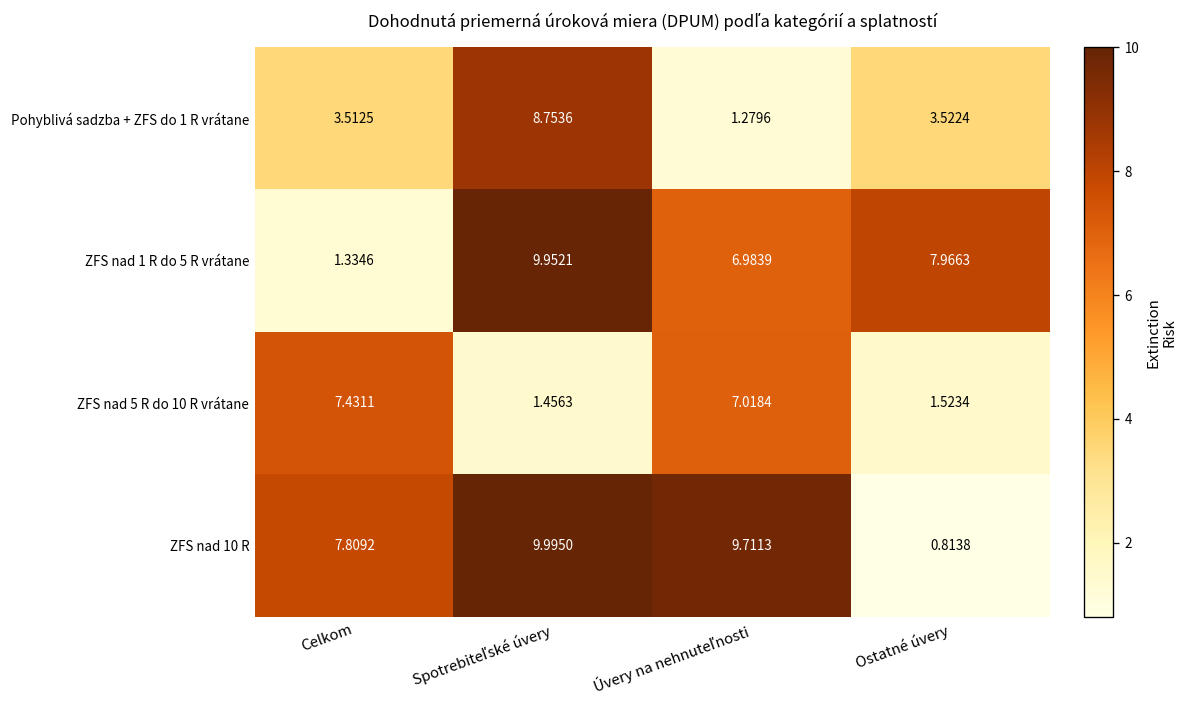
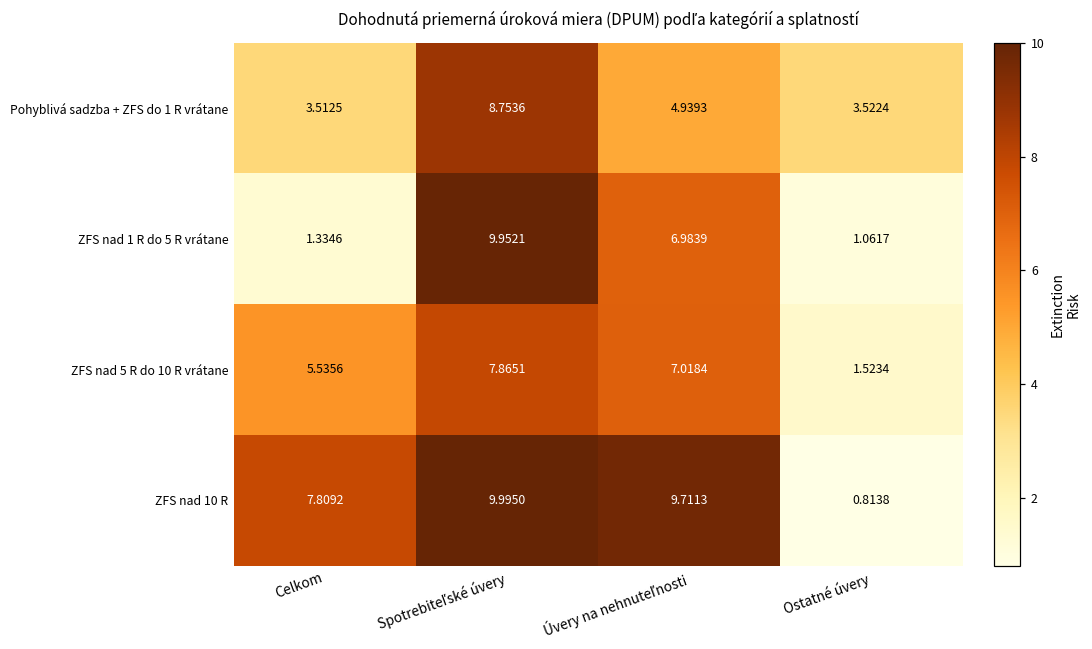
  {
    "Pohyblivá sadzba + ZFS do 1 R vrátane": {
      "Celkom": 3.5125,
      "Spotrebiteľské úvery": 8.7536,
-     "Úvery na nehnuteľnosti": 1.2796,
+     "Úvery na nehnuteľnosti": 4.9393,
      "Ostatné úvery": 3.5224
    },
    "ZFS nad 1 R do 5 R vrátane": {
      "Celkom": 1.3346,
      "Spotrebiteľské úvery": 9.9521,
      "Úvery na nehnuteľnosti": 6.9839,
-     "Ostatné úvery": 7.9663
+     "Ostatné úvery": 1.0617
    },
    "ZFS nad 5 R do 10 R vrátane": {
-     "Celkom": 7.4311,
-     "Spotrebiteľské úvery": 1.4563,
+     "Celkom": 5.5356,
+     "Spotrebiteľské úvery": 7.8651,
      "Úvery na nehnuteľnosti": 7.0184,
      "Ostatné úvery": 1.5234
    },
    "ZFS nad 10 R": {
      "Celkom": 7.8092,
      "Spotrebiteľské úvery": 9.9950,
      "Úvery na nehnuteľnosti": 9.7113,
      "Ostatné úvery": 0.8138
    }
  }
